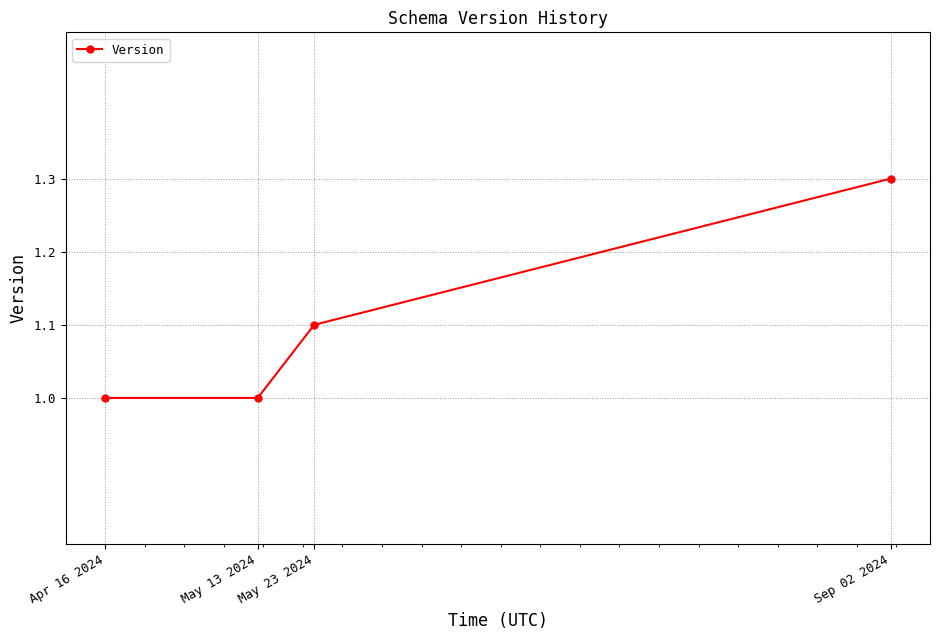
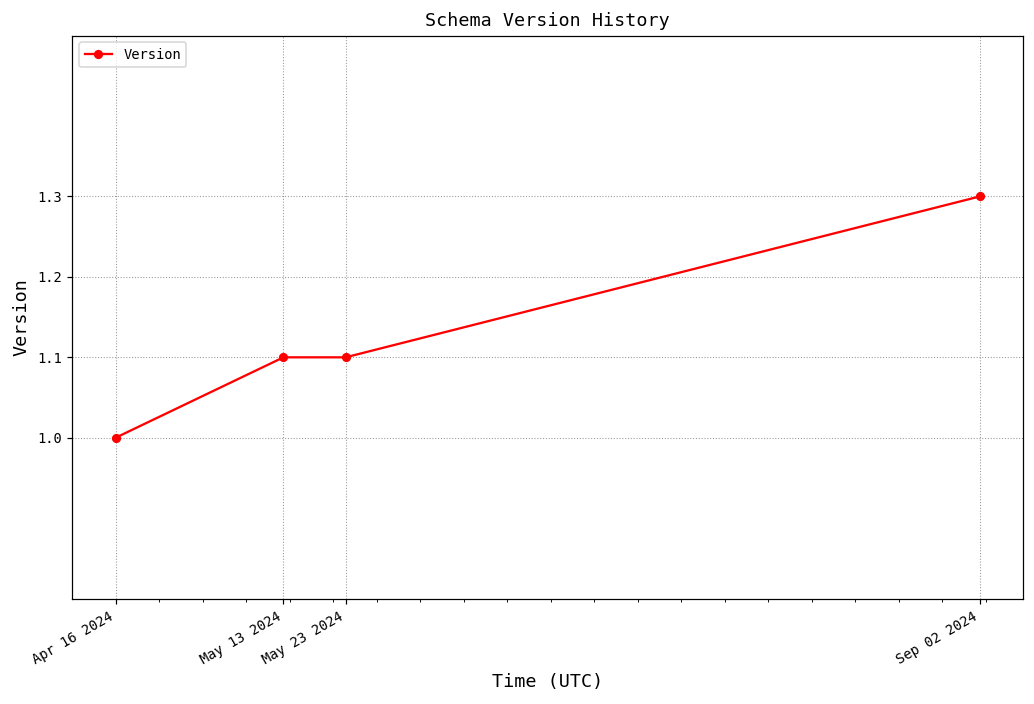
  {
    "Apr 16 2024": 1.0,
-   "May 13 2024": 1.0,
+   "May 13 2024": 1.1,
    "May 23 2024": 1.1,
    "Sep 02 2024": 1.3
  }
